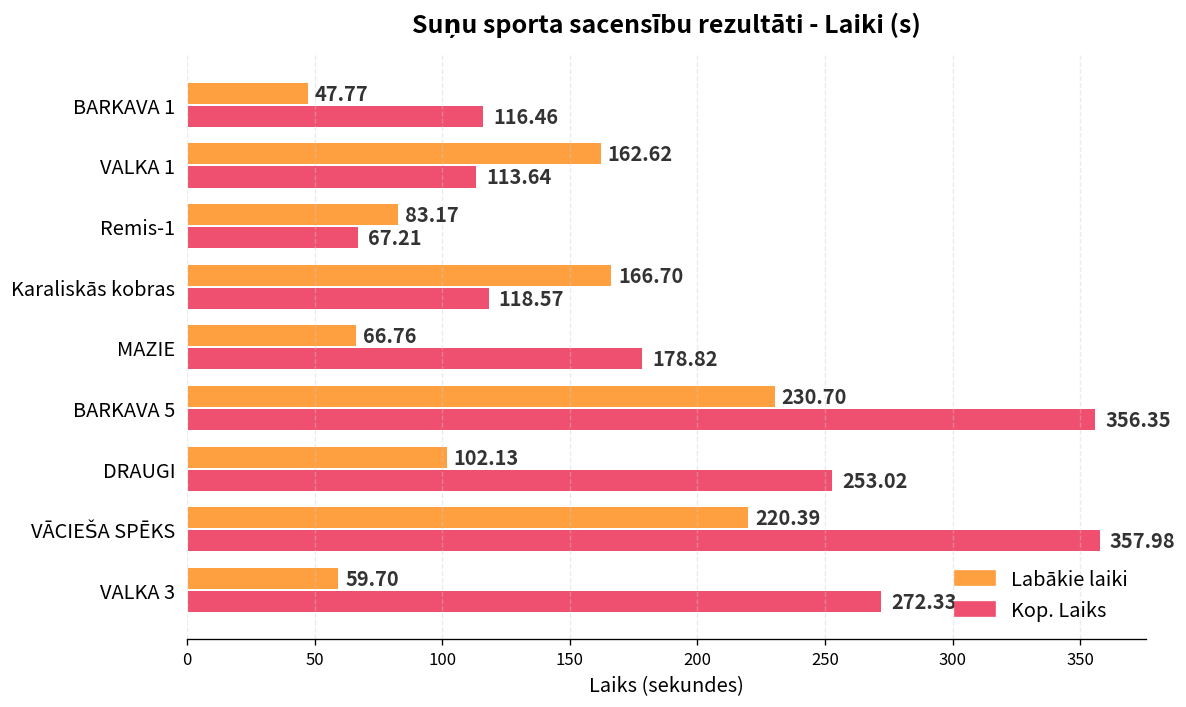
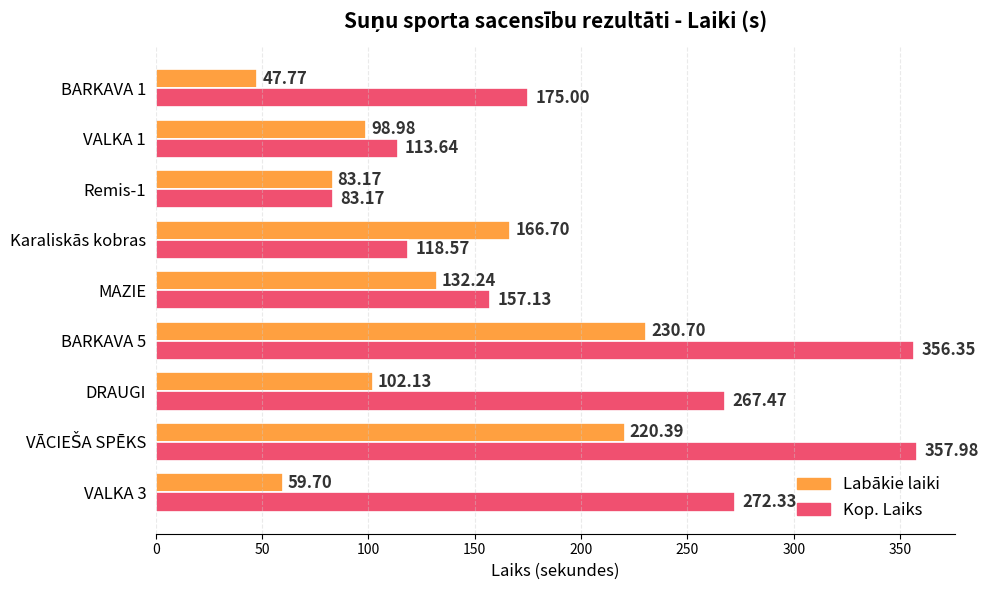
  {
    "Labākie laiki": {
      "BARKAVA 1": 47.77,
-     "VALKA 1": 162.62,
+     "VALKA 1": 98.98,
      "Remis-1": 83.17,
      "Karaliskās kobras": 166.70,
-     "MAZIE": 66.76,
+     "MAZIE": 132.24,
      "BARKAVA 5": 230.70,
      "DRAUGI": 102.13,
      "VĀCIEŠA SPĒKS": 220.39,
      "VALKA 3": 59.70
    },
    "Kop. Laiks": {
-     "BARKAVA 1": 116.46,
+     "BARKAVA 1": 175.00,
      "VALKA 1": 113.64,
-     "Remis-1": 67.21,
+     "Remis-1": 83.17,
      "Karaliskās kobras": 118.57,
-     "MAZIE": 178.82,
+     "MAZIE": 157.13,
      "BARKAVA 5": 356.35,
-     "DRAUGI": 253.02,
+     "DRAUGI": 267.47,
      "VĀCIEŠA SPĒKS": 357.98,
      "VALKA 3": 272.33
    }
  }
